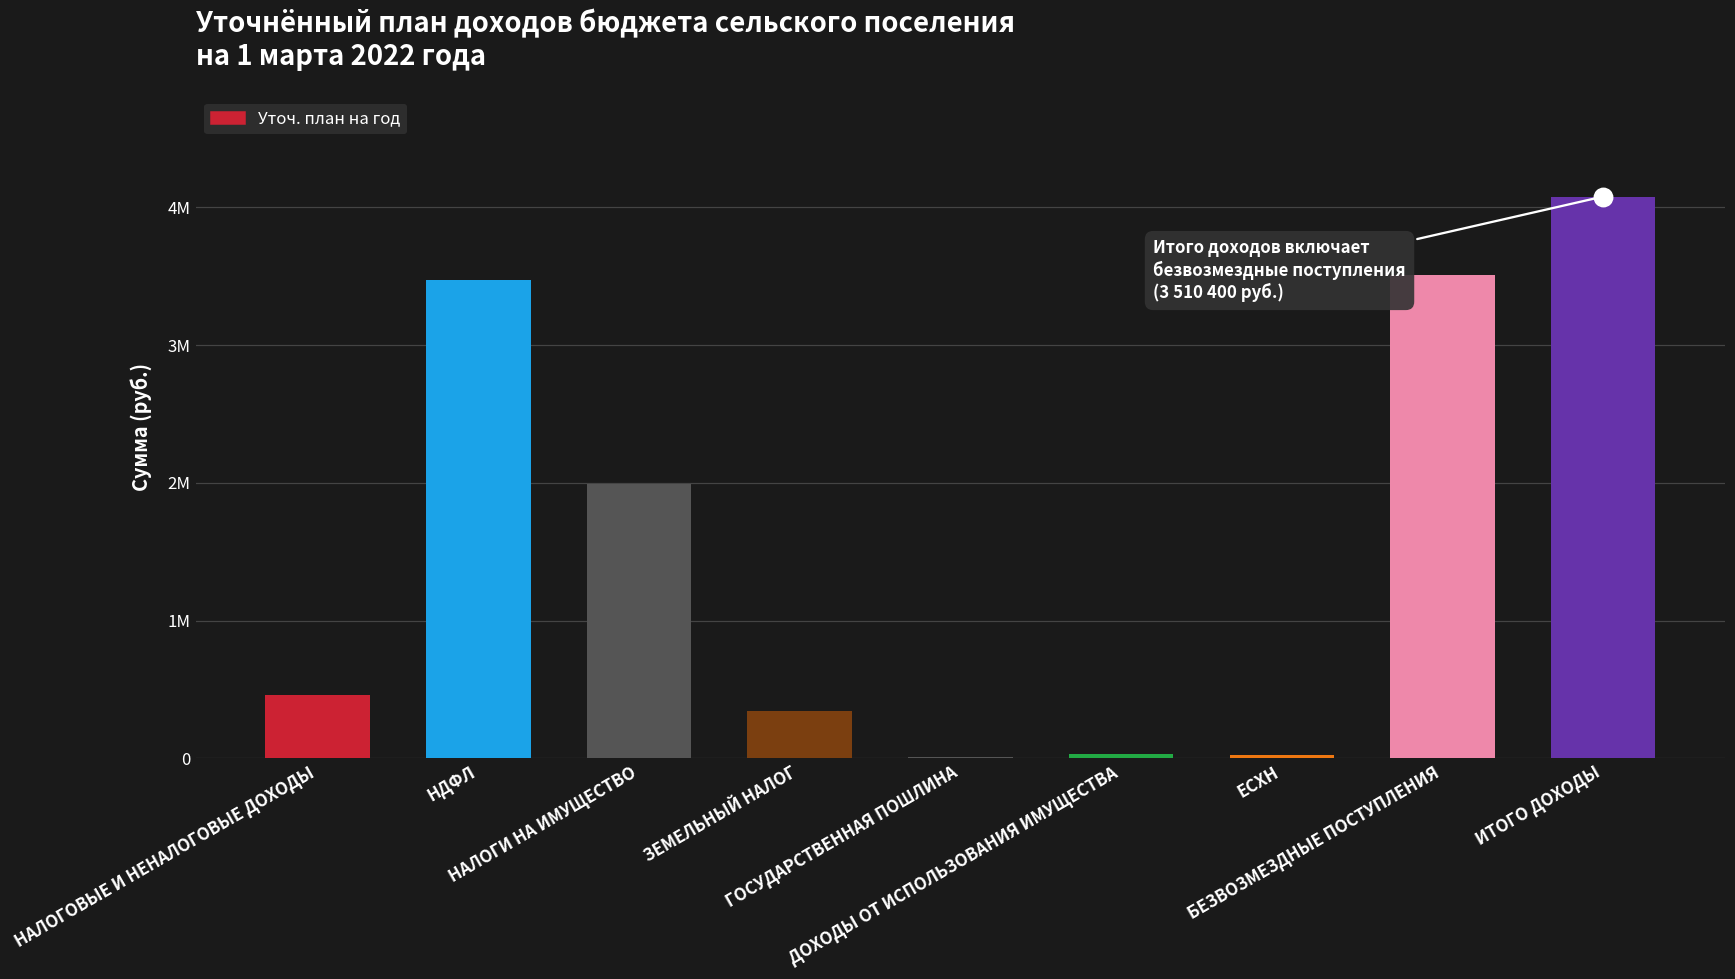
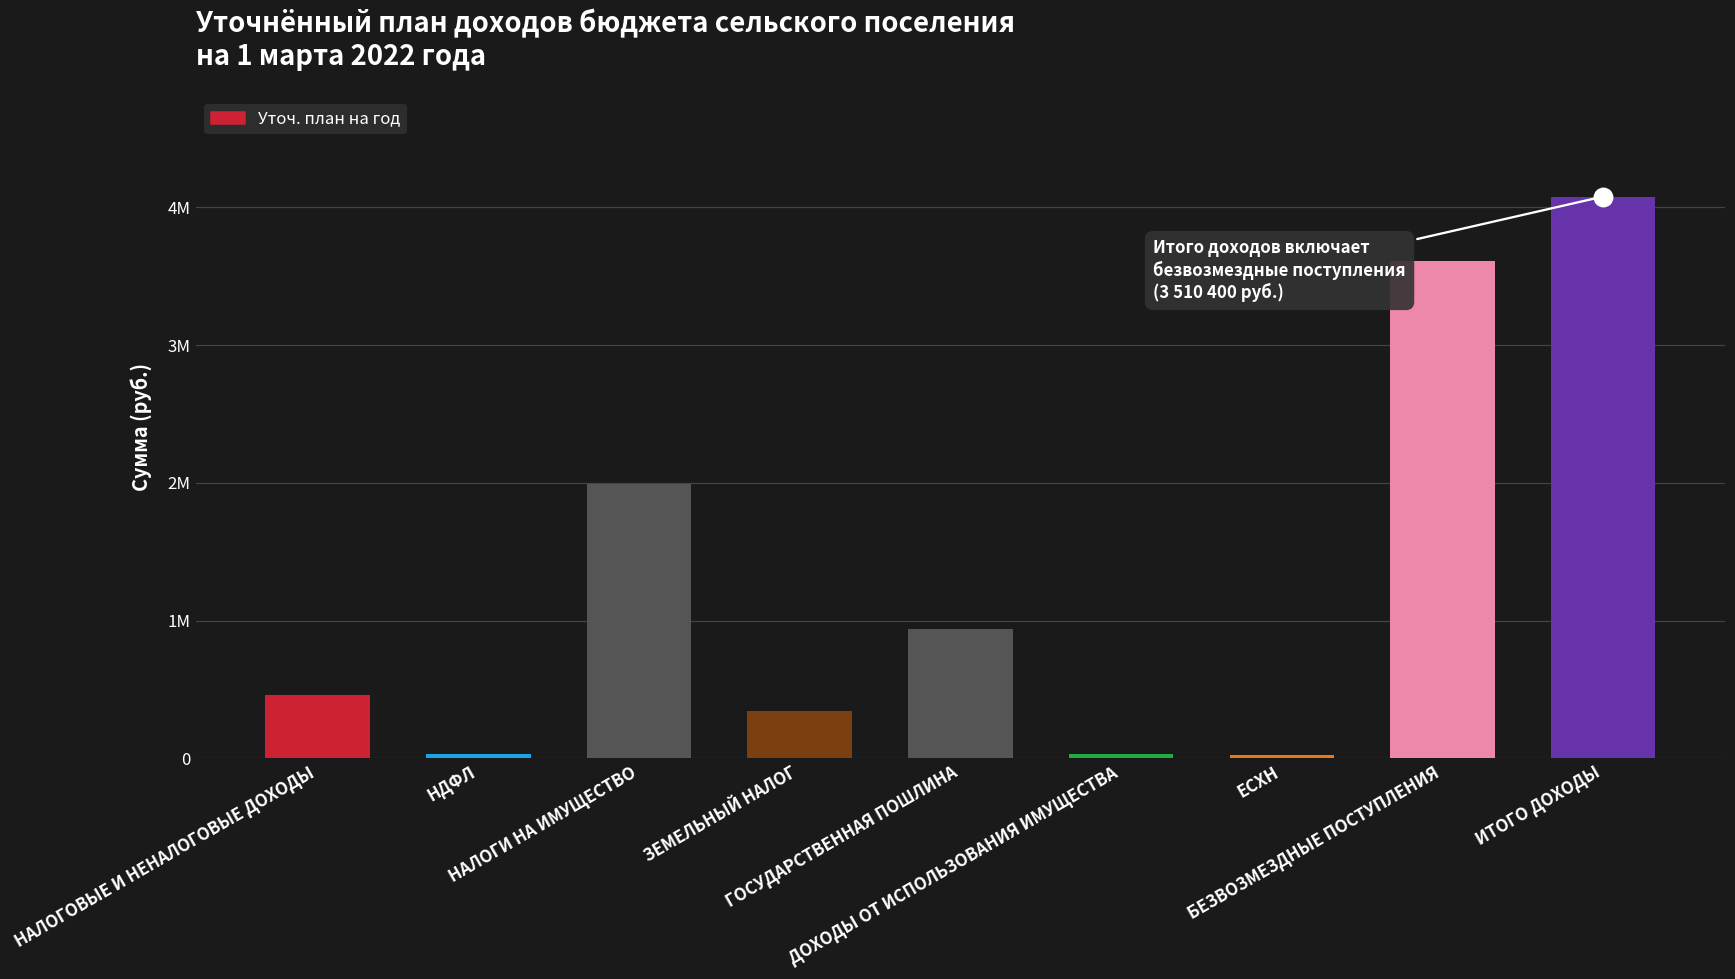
  {
    "Уточ. план на год": {
      "НАЛОГОВЫЕ И НЕНАЛОГОВЫЕ ДОХОДЫ": 460000,
-     "НДФЛ": 3470000,
+     "НДФЛ": 30000,
      "НАЛОГИ НА ИМУЩЕСТВО": 1990000,
      "ЗЕМЕЛЬНЫЙ НАЛОГ": 340000,
-     "ГОСУДАРСТВЕННАЯ ПОШЛИНА": 10000,
+     "ГОСУДАРСТВЕННАЯ ПОШЛИНА": 940000,
      "ДОХОДЫ ОТ ИСПОЛЬЗОВАНИЯ ИМУЩЕСТВА": 30000,
      "ЕСХН": 20000,
-     "БЕЗВОЗМЕЗДНЫЕ ПОСТУПЛЕНИЯ": 3510000,
+     "БЕЗВОЗМЕЗДНЫЕ ПОСТУПЛЕНИЯ": 3610000,
      "ИТОГО ДОХОДЫ": 4080000
    }
  }
